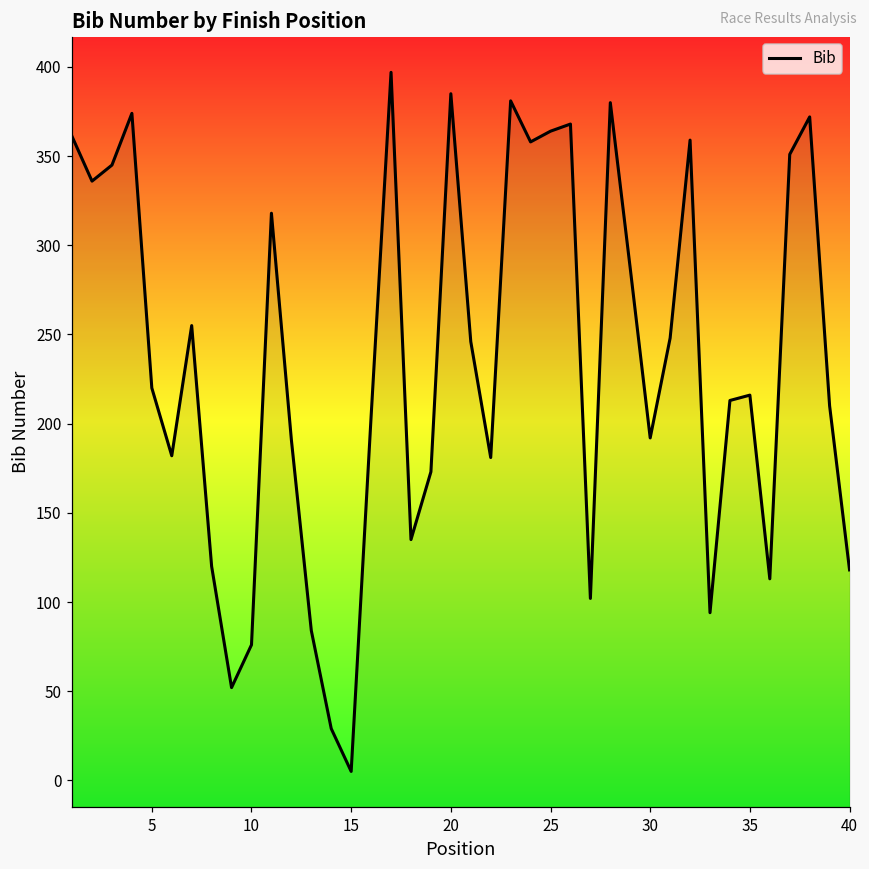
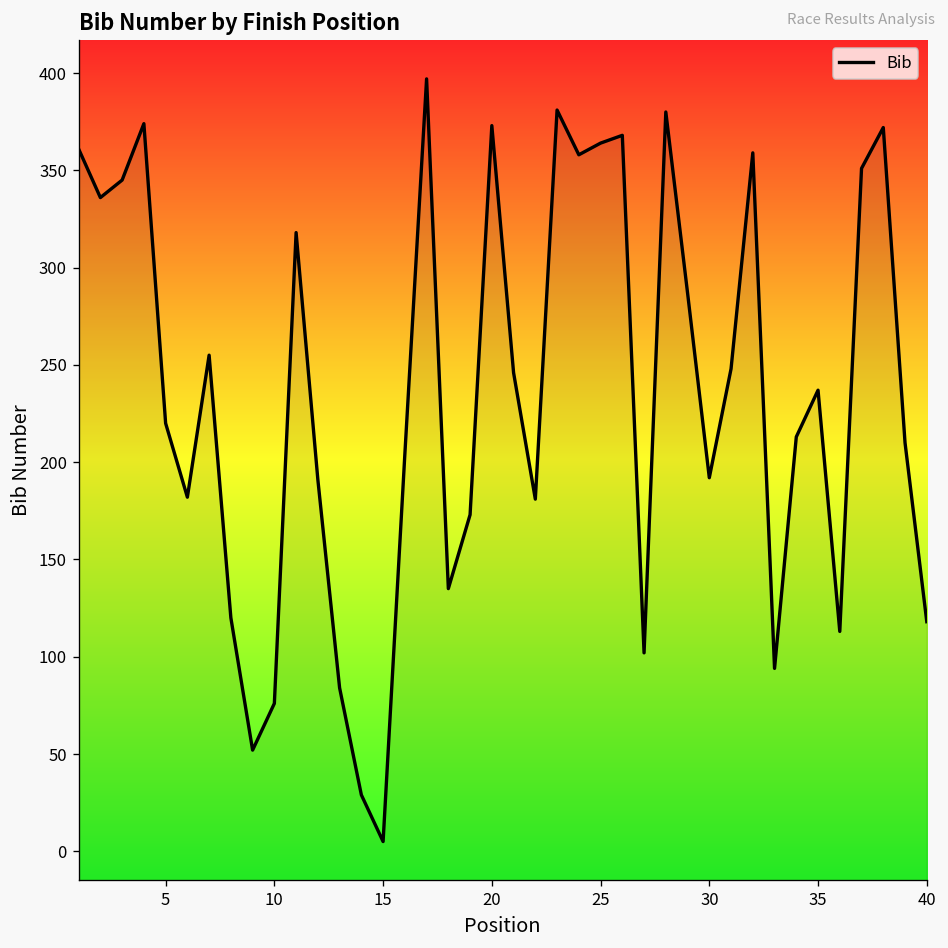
  {
    "5": 220,
    "10": 76,
    "15": 5,
-   "20": 385,
+   "20": 373,
    "25": 364,
    "30": 192,
-   "35": 216,
+   "35": 237,
    "40": 118
  }
